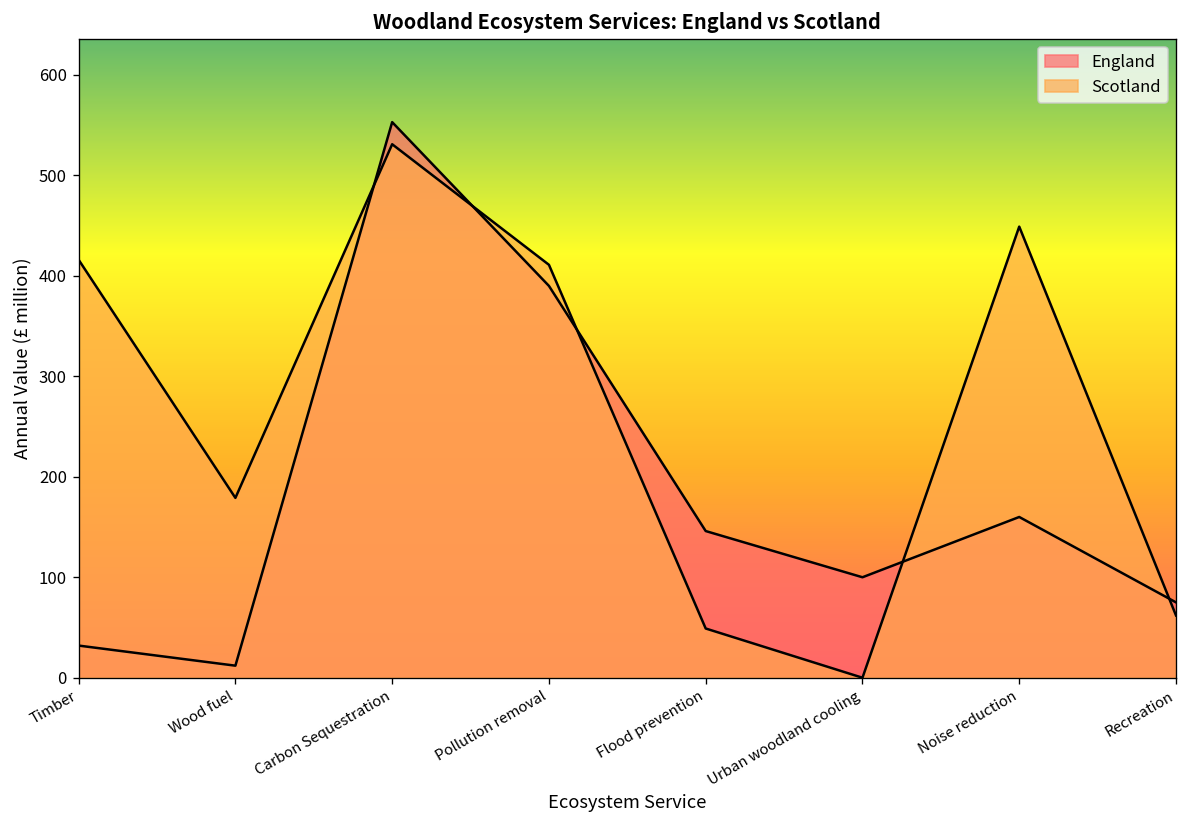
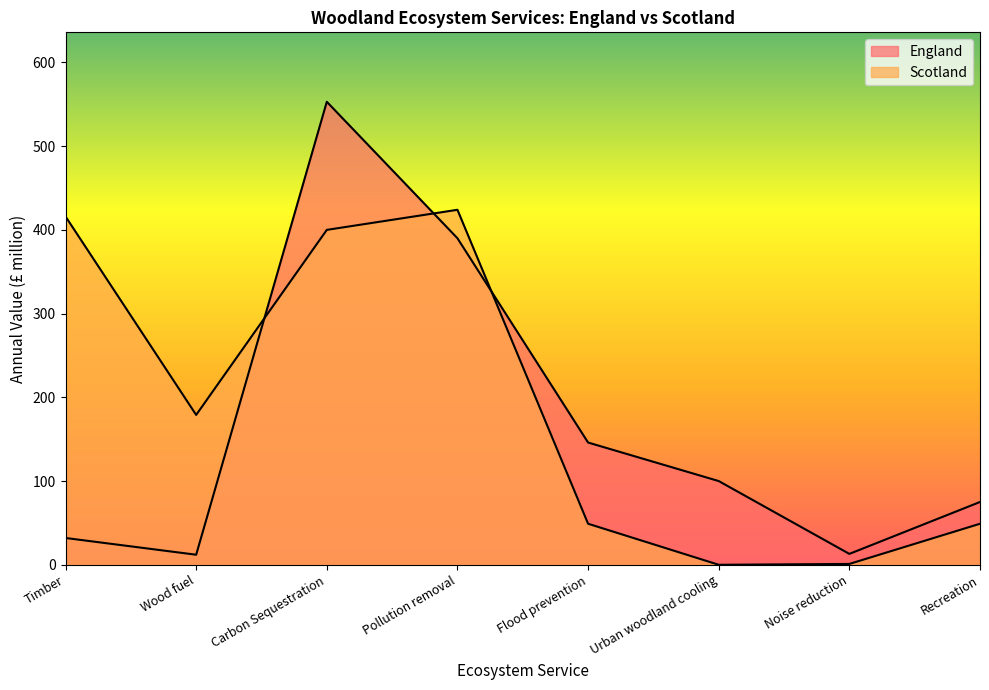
  {
    "England": {
      "Timber": 30,
      "Wood fuel": 10,
      "Carbon Sequestration": 550,
      "Pollution removal": 390,
      "Flood prevention": 150,
      "Urban woodland cooling": 100,
-     "Noise reduction": 160,
+     "Noise reduction": 10,
      "Recreation": 80
    },
    "Scotland": {
      "Timber": 420,
      "Wood fuel": 180,
-     "Carbon Sequestration": 530,
-     "Pollution removal": 410,
+     "Carbon Sequestration": 400,
+     "Pollution removal": 420,
      "Flood prevention": 50,
      "Urban woodland cooling": 0,
-     "Noise reduction": 450,
-     "Recreation": 60
+     "Noise reduction": 0,
+     "Recreation": 50
    }
  }
